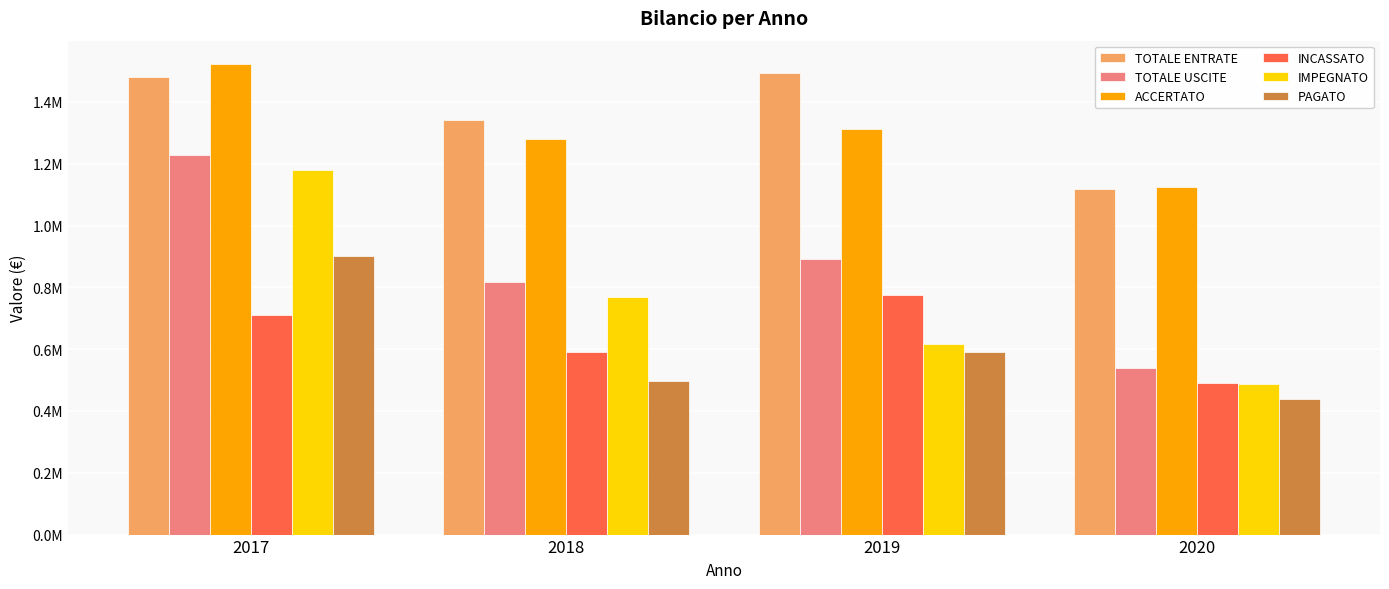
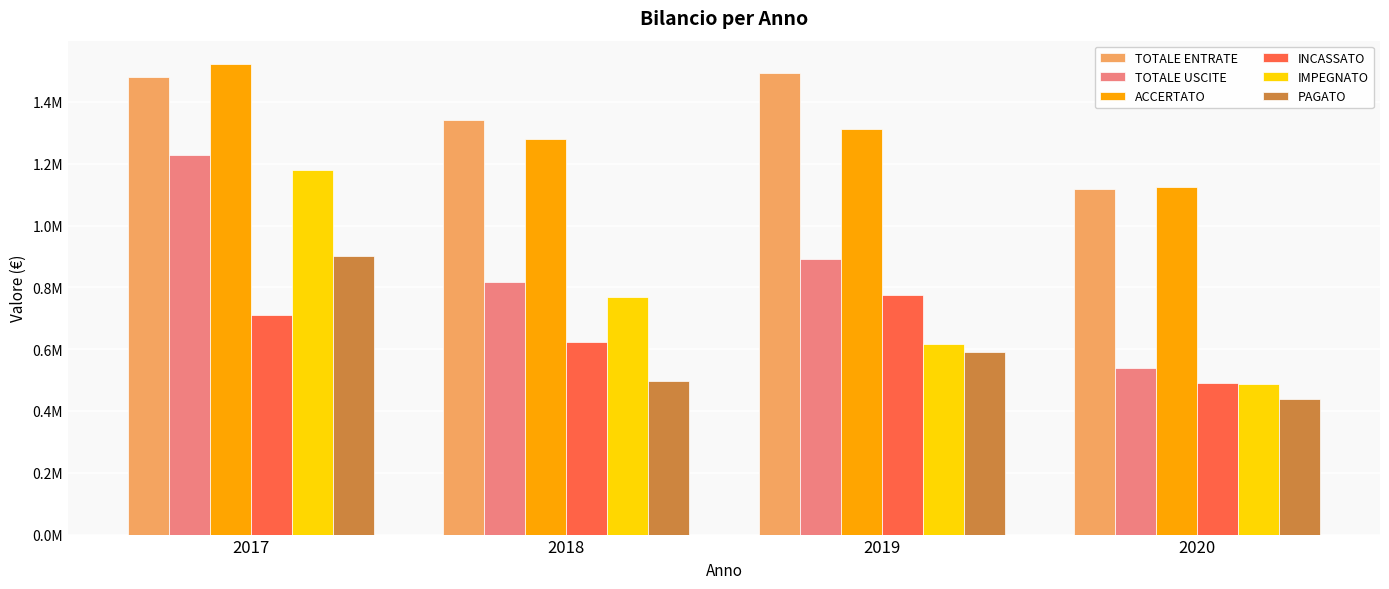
  {
    "INCASSATO": {
      "2017": 710000,
-     "2018": 590000,
+     "2018": 620000,
      "2019": 780000,
      "2020": 490000
    }
  }
